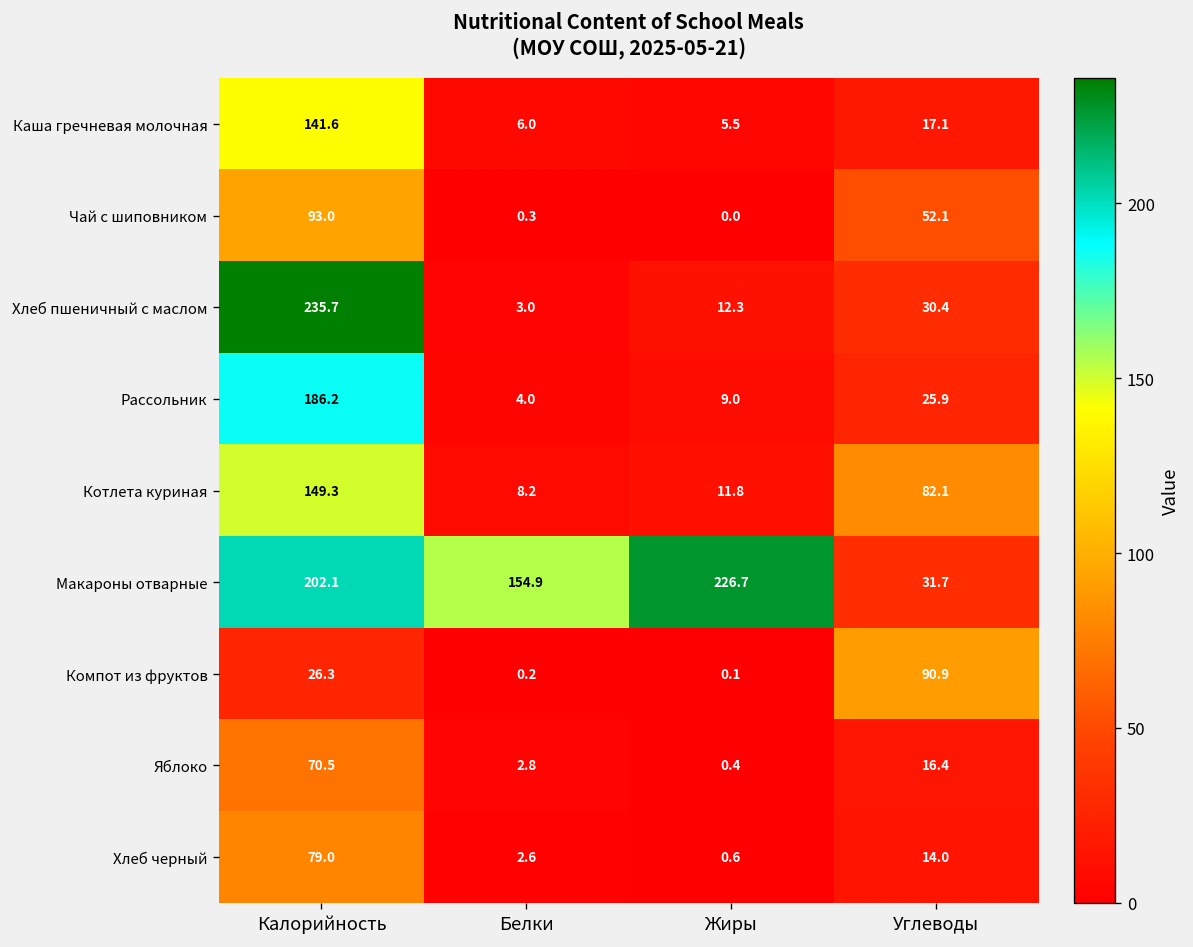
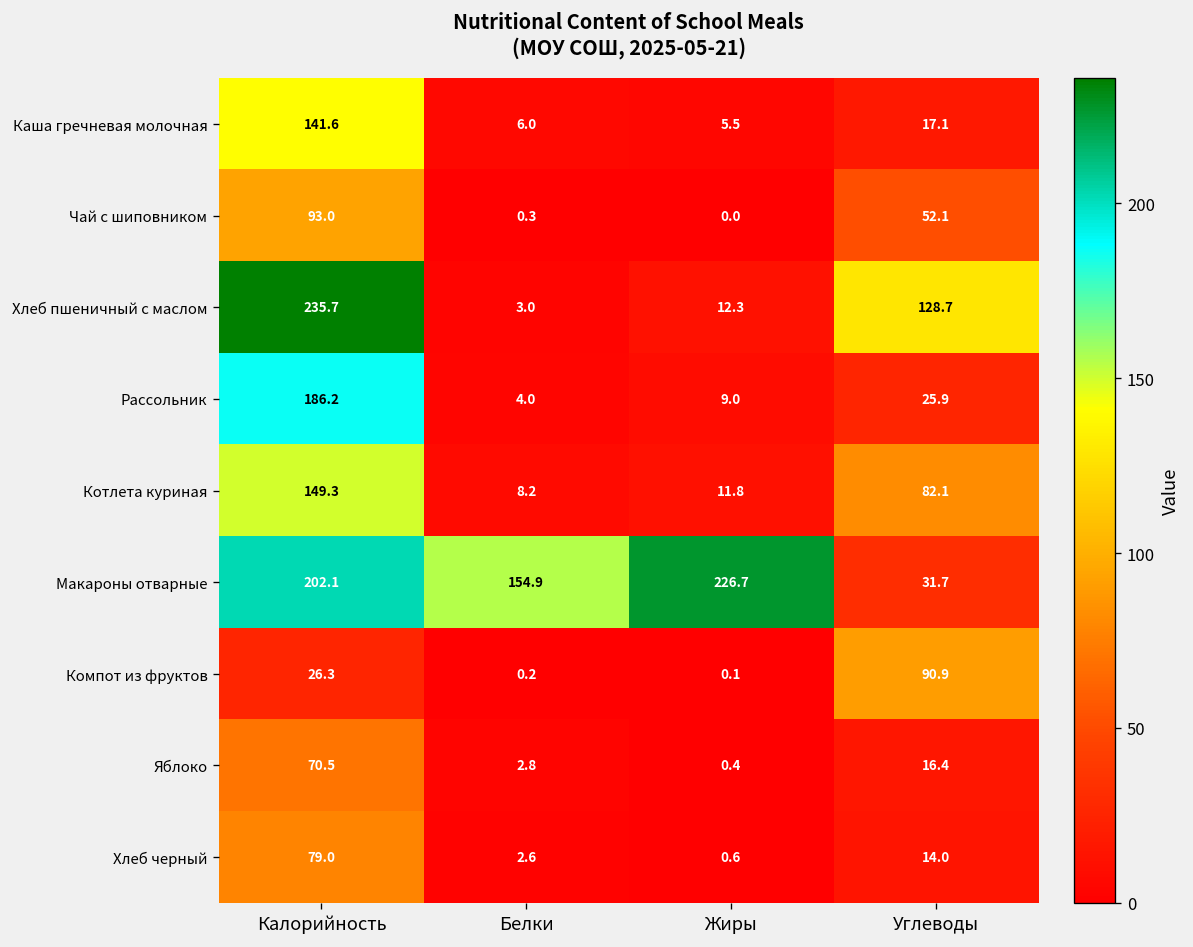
  {
    "Каша гречневая молочная": {
      "Калорийность": 141.6,
      "Белки": 6.0,
      "Жиры": 5.5,
      "Углеводы": 17.1
    },
    "Чай с шиповником": {
      "Калорийность": 93.0,
      "Белки": 0.3,
      "Жиры": 0.0,
      "Углеводы": 52.1
    },
    "Хлеб пшеничный с маслом": {
      "Калорийность": 235.7,
      "Белки": 3.0,
      "Жиры": 12.3,
-     "Углеводы": 30.4
+     "Углеводы": 128.7
    },
    "Рассольник": {
      "Калорийность": 186.2,
      "Белки": 4.0,
      "Жиры": 9.0,
      "Углеводы": 25.9
    },
    "Котлета куриная": {
      "Калорийность": 149.3,
      "Белки": 8.2,
      "Жиры": 11.8,
      "Углеводы": 82.1
    },
    "Макароны отварные": {
      "Калорийность": 202.1,
      "Белки": 154.9,
      "Жиры": 226.7,
      "Углеводы": 31.7
    },
    "Компот из фруктов": {
      "Калорийность": 26.3,
      "Белки": 0.2,
      "Жиры": 0.1,
      "Углеводы": 90.9
    },
    "Яблоко": {
      "Калорийность": 70.5,
      "Белки": 2.8,
      "Жиры": 0.4,
      "Углеводы": 16.4
    },
    "Хлеб черный": {
      "Калорийность": 79.0,
      "Белки": 2.6,
      "Жиры": 0.6,
      "Углеводы": 14.0
    }
  }
